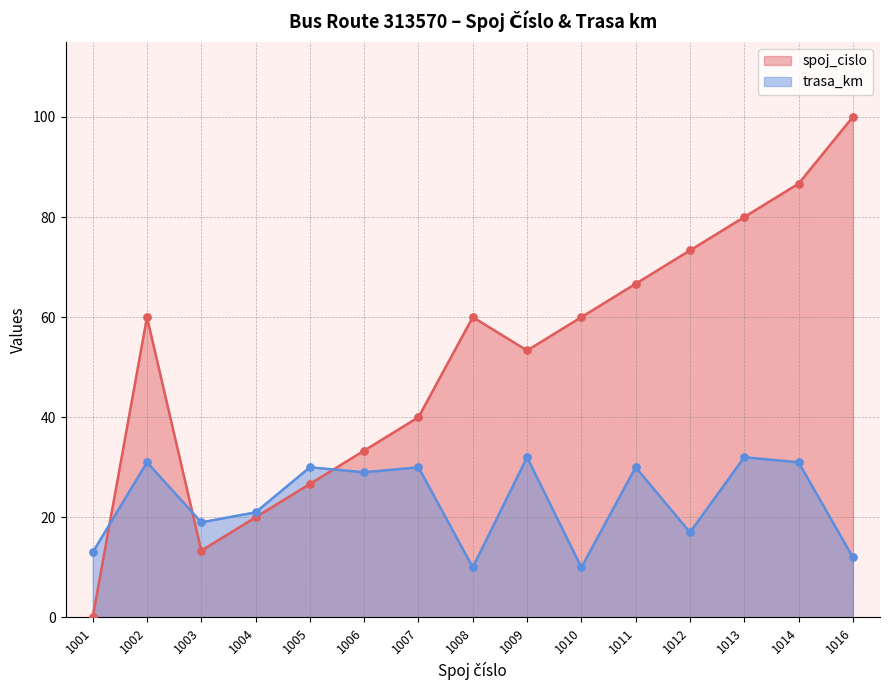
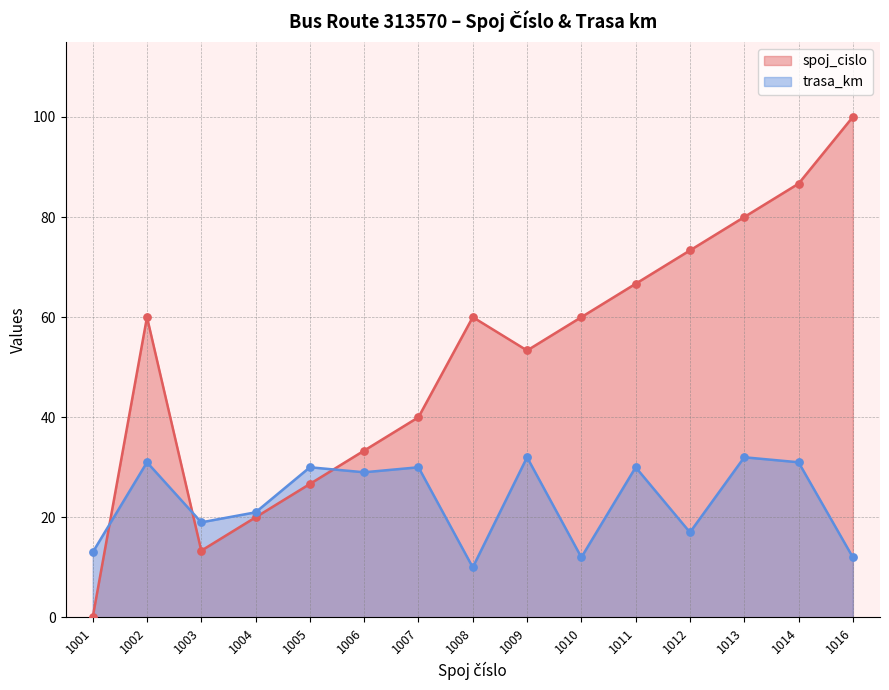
  {
    "spoj_cislo": {
      "1001": 0,
      "1002": 60,
      "1003": 13,
      "1004": 20,
      "1005": 27,
      "1006": 33,
      "1007": 40,
      "1008": 60,
      "1009": 53,
      "1010": 60,
      "1011": 67,
      "1012": 73,
      "1013": 80,
      "1014": 87,
      "1016": 100
    },
    "trasa_km": {
      "1001": 13,
      "1002": 31,
      "1003": 19,
      "1004": 21,
      "1005": 30,
      "1006": 29,
      "1007": 30,
      "1008": 10,
      "1009": 32,
-     "1010": 10,
+     "1010": 12,
      "1011": 30,
      "1012": 17,
      "1013": 32,
      "1014": 31,
      "1016": 12
    }
  }
